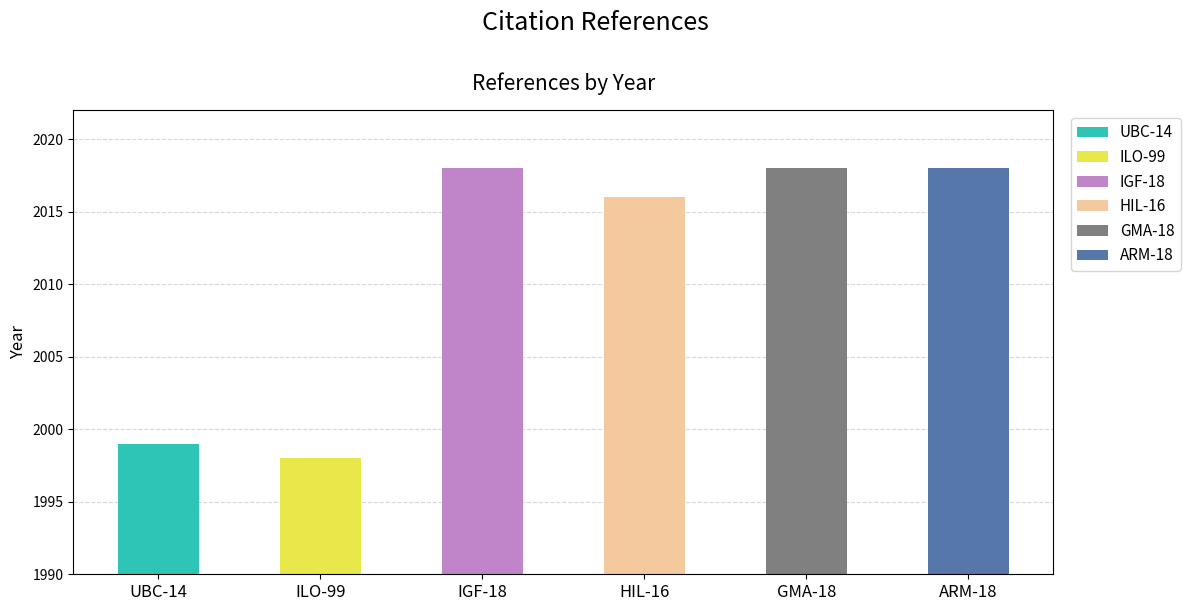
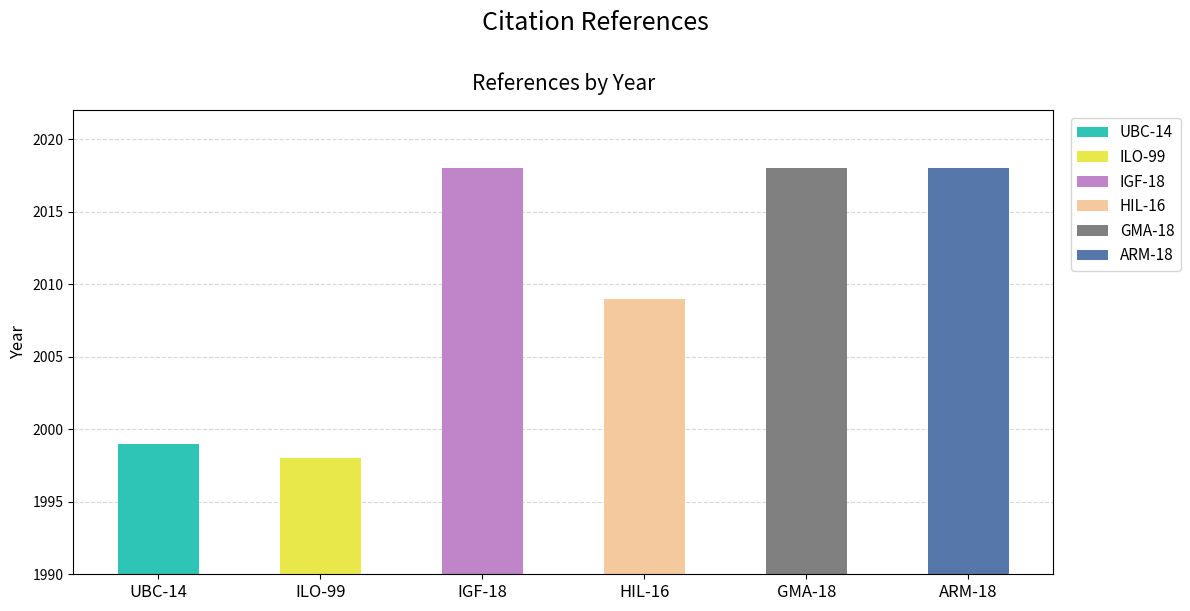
  {
    "UBC-14": 1999,
    "ILO-99": 1998,
    "IGF-18": 2018,
-   "HIL-16": 2016,
+   "HIL-16": 2009,
    "GMA-18": 2018,
    "ARM-18": 2018
  }
